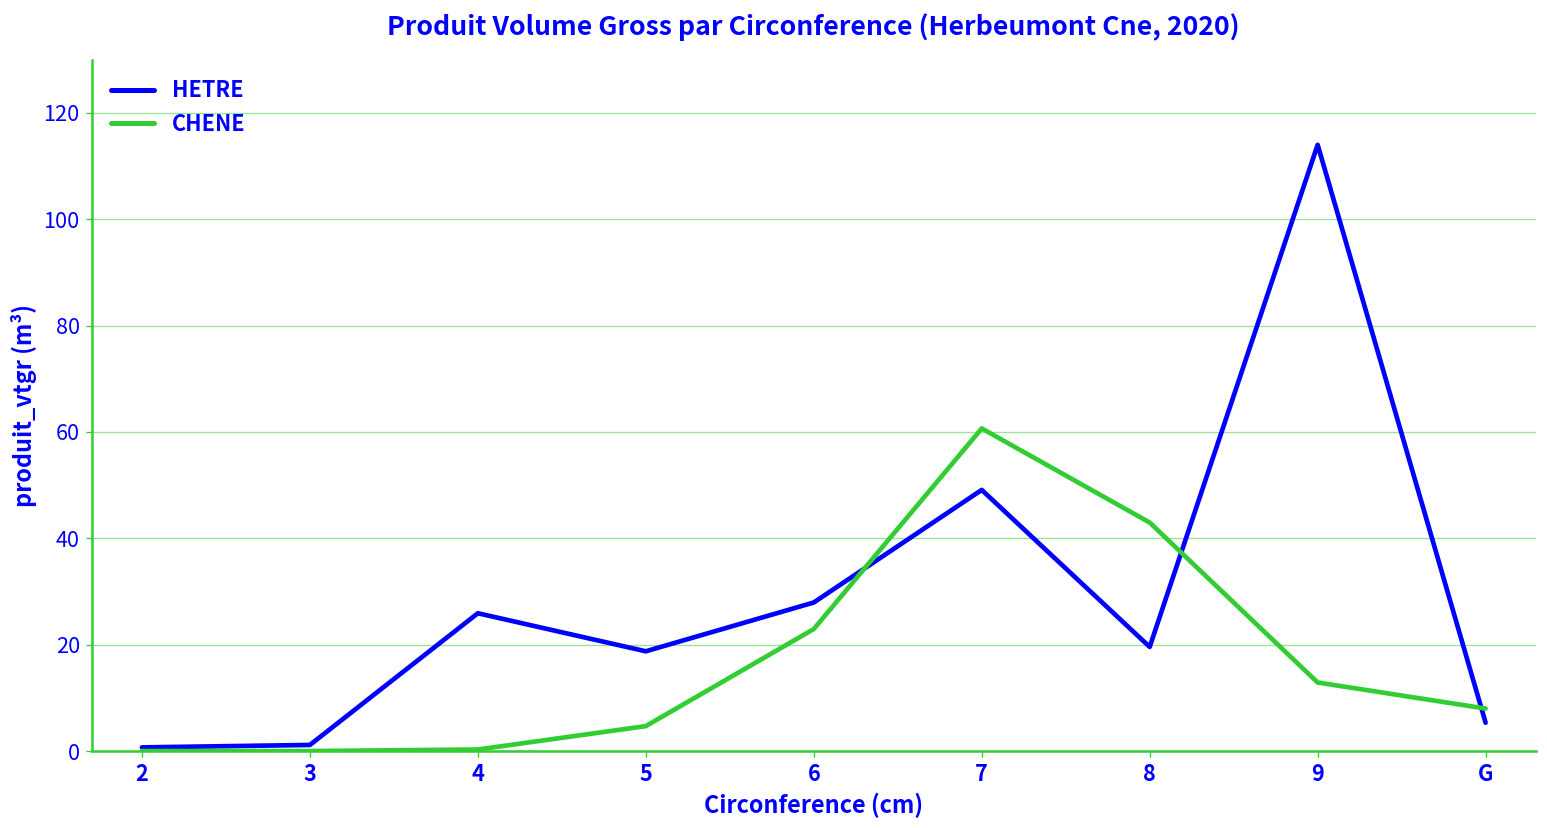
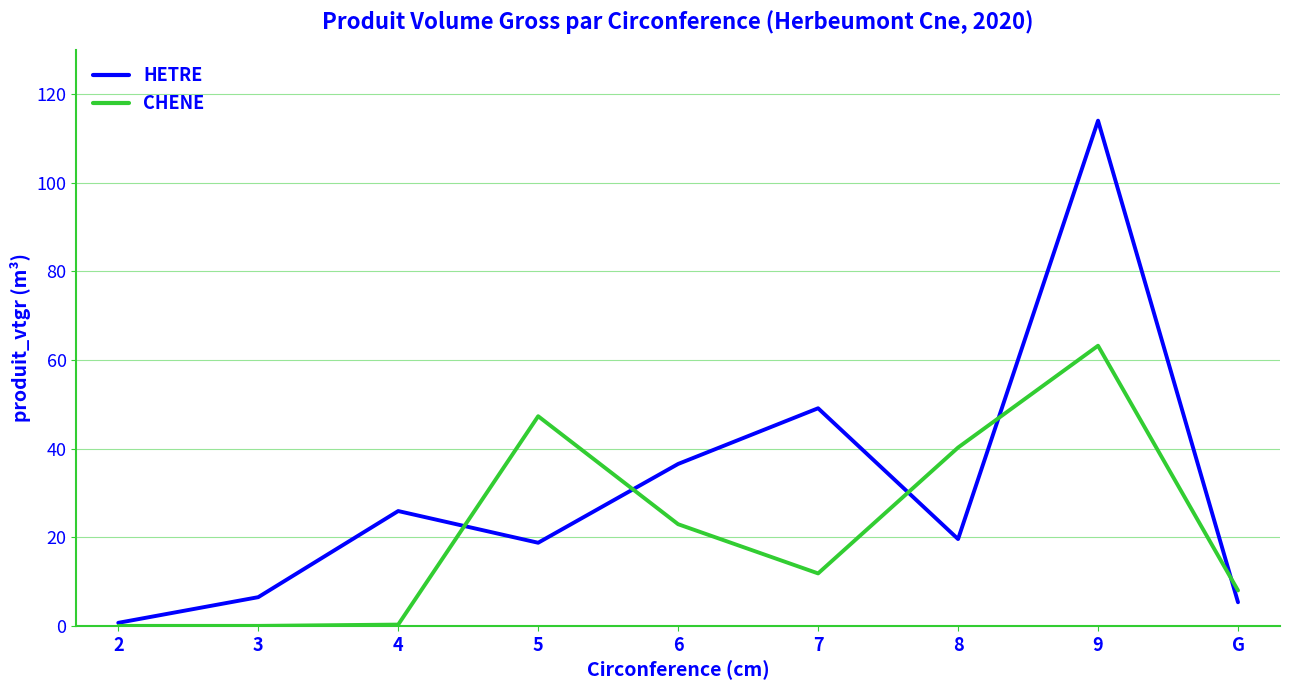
  {
    "HETRE": {
      "2": 1,
-     "3": 1,
+     "3": 6,
      "4": 26,
      "5": 19,
-     "6": 28,
+     "6": 37,
      "7": 49,
      "8": 20,
      "9": 114,
      "G": 5
    },
    "CHENE": {
      "2": 0,
      "3": 0,
      "4": 0,
-     "5": 5,
+     "5": 47,
      "6": 23,
-     "7": 61,
-     "8": 43,
-     "9": 13,
+     "7": 12,
+     "8": 40,
+     "9": 63,
      "G": 8
    }
  }
